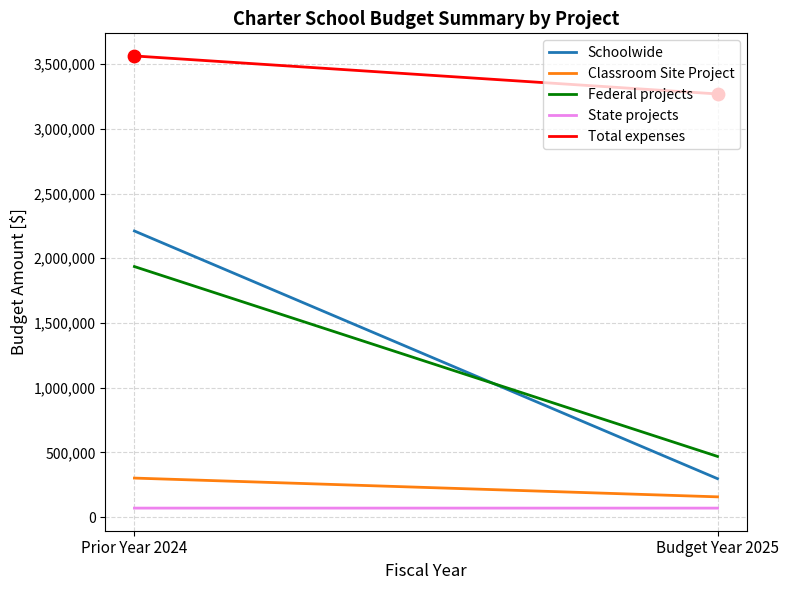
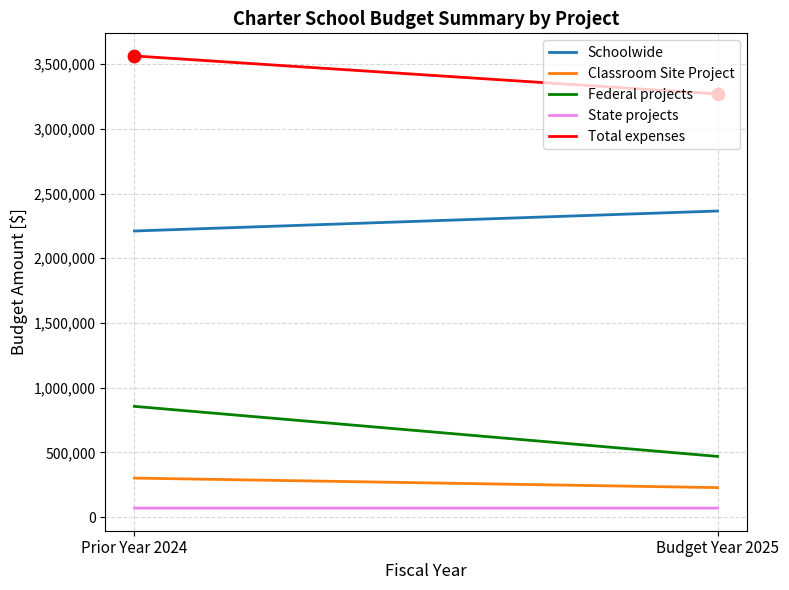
  {
    "Schoolwide": {
      "Prior Year 2024": "2,210,000",
-     "Budget Year 2025": "300,000"
+     "Budget Year 2025": "2,370,000"
    },
    "Classroom Site Project": {
      "Prior Year 2024": "300,000",
-     "Budget Year 2025": "160,000"
+     "Budget Year 2025": "230,000"
    },
    "Federal projects": {
-     "Prior Year 2024": "1,940,000",
+     "Prior Year 2024": "860,000",
      "Budget Year 2025": "470,000"
    },
    "State projects": {
      "Prior Year 2024": "70,000",
      "Budget Year 2025": "70,000"
    },
    "Total expenses": {
      "Prior Year 2024": "3,560,000"
    }
  }
